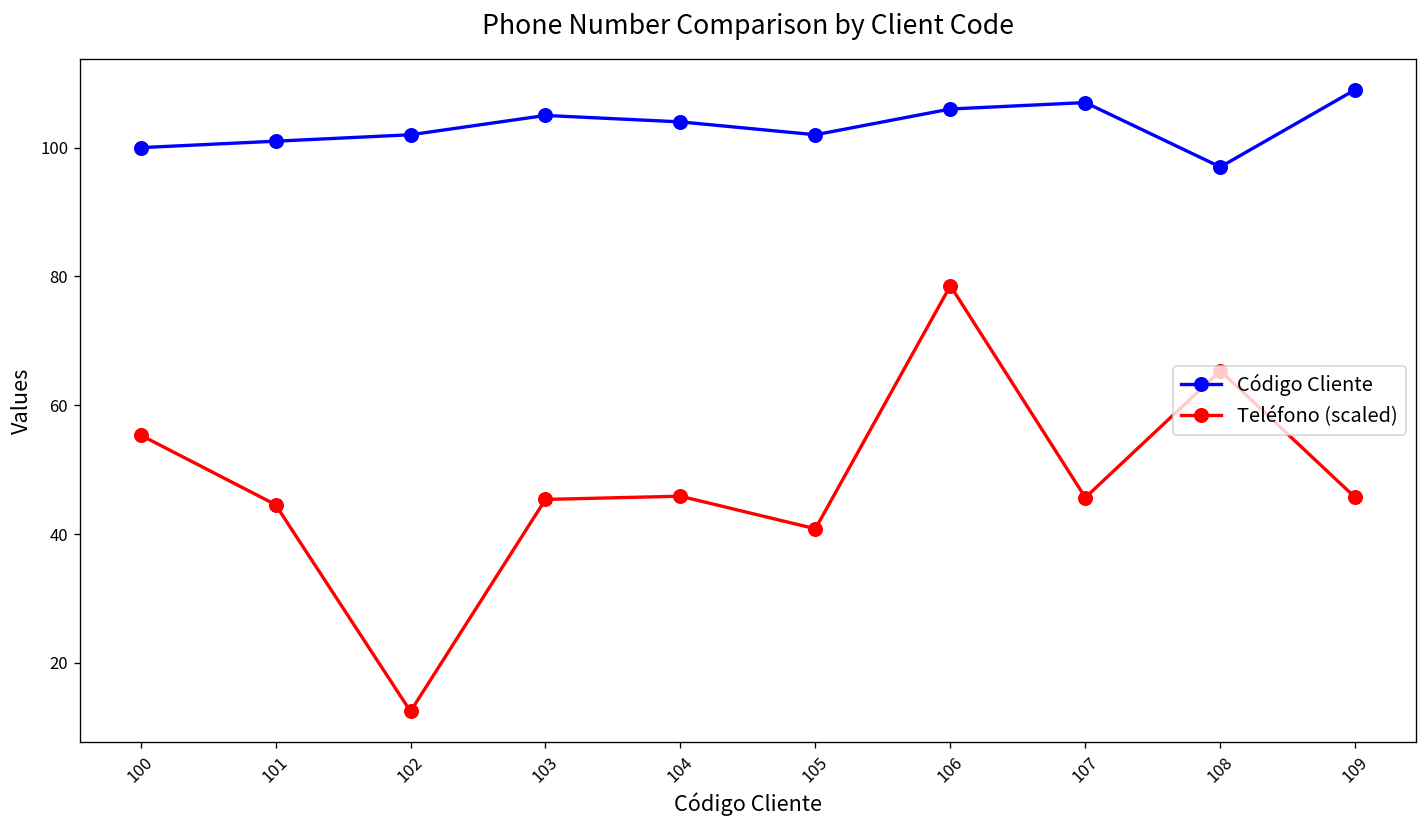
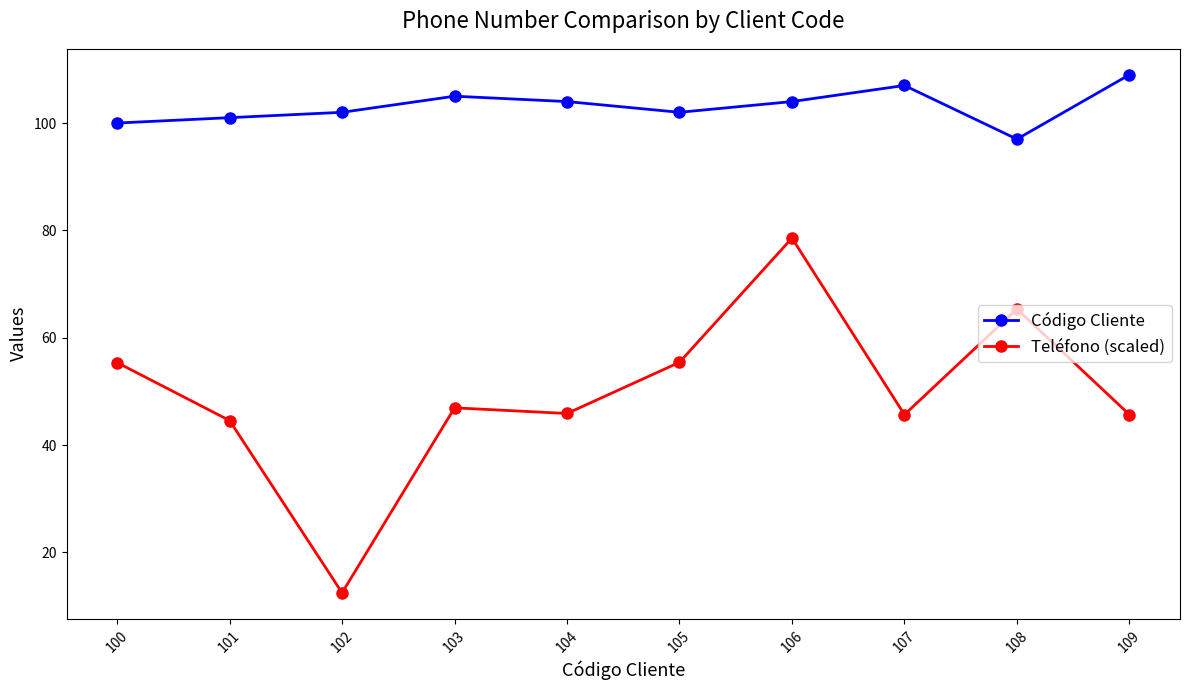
  {
    "Código Cliente": {
      "100": 100,
      "101": 101,
      "102": 102,
      "103": 105,
      "104": 104,
      "105": 102,
-     "106": 106,
+     "106": 104,
      "107": 107,
      "108": 97,
      "109": 109
    },
    "Teléfono (scaled)": {
      "100": 55,
      "101": 45,
      "102": 12,
-     "103": 45,
+     "103": 47,
      "104": 46,
-     "105": 41,
+     "105": 55,
      "106": 79,
      "107": 46,
      "109": 46
    }
  }
